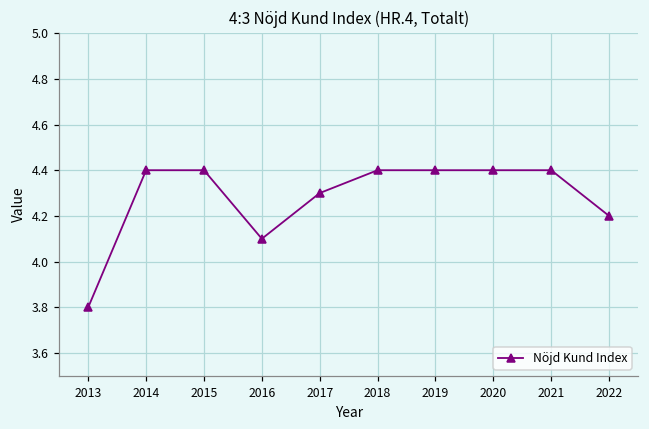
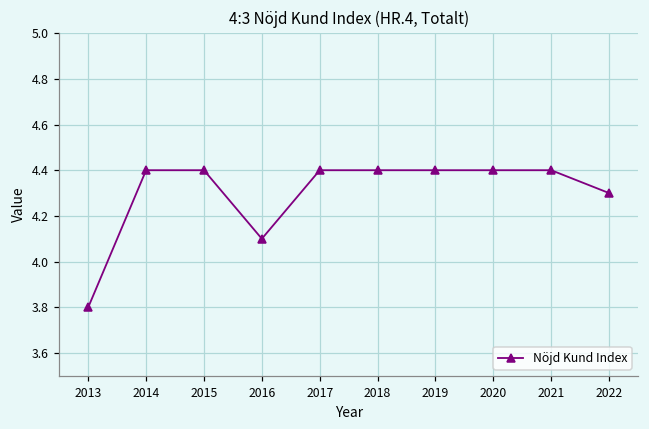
  {
    "2013": 3.8,
    "2014": 4.4,
    "2015": 4.4,
    "2016": 4.1,
-   "2017": 4.3,
+   "2017": 4.4,
    "2018": 4.4,
    "2019": 4.4,
    "2020": 4.4,
    "2021": 4.4,
-   "2022": 4.2
+   "2022": 4.3
  }
